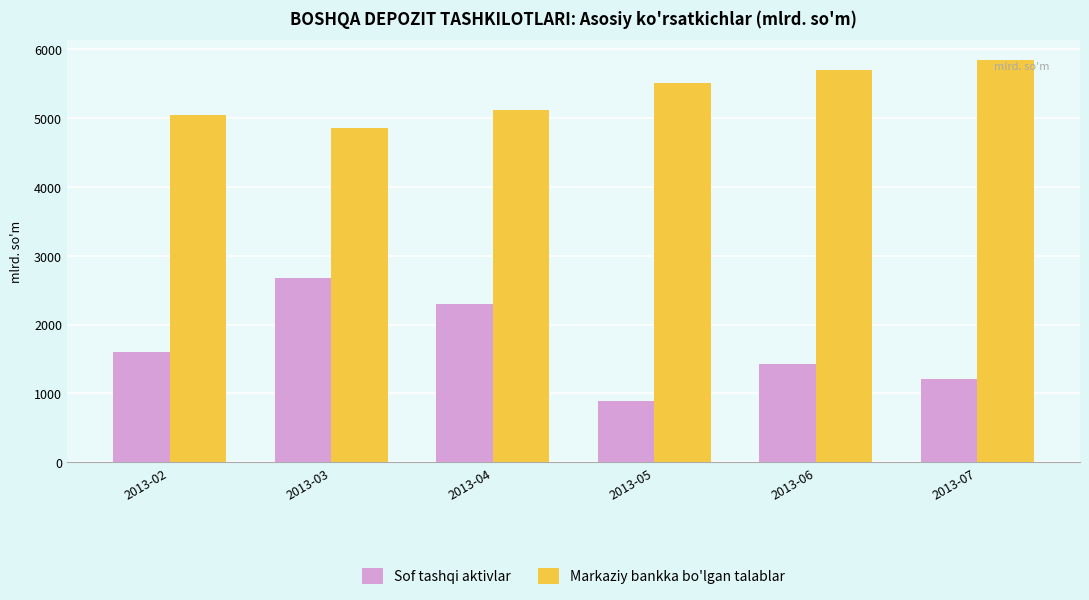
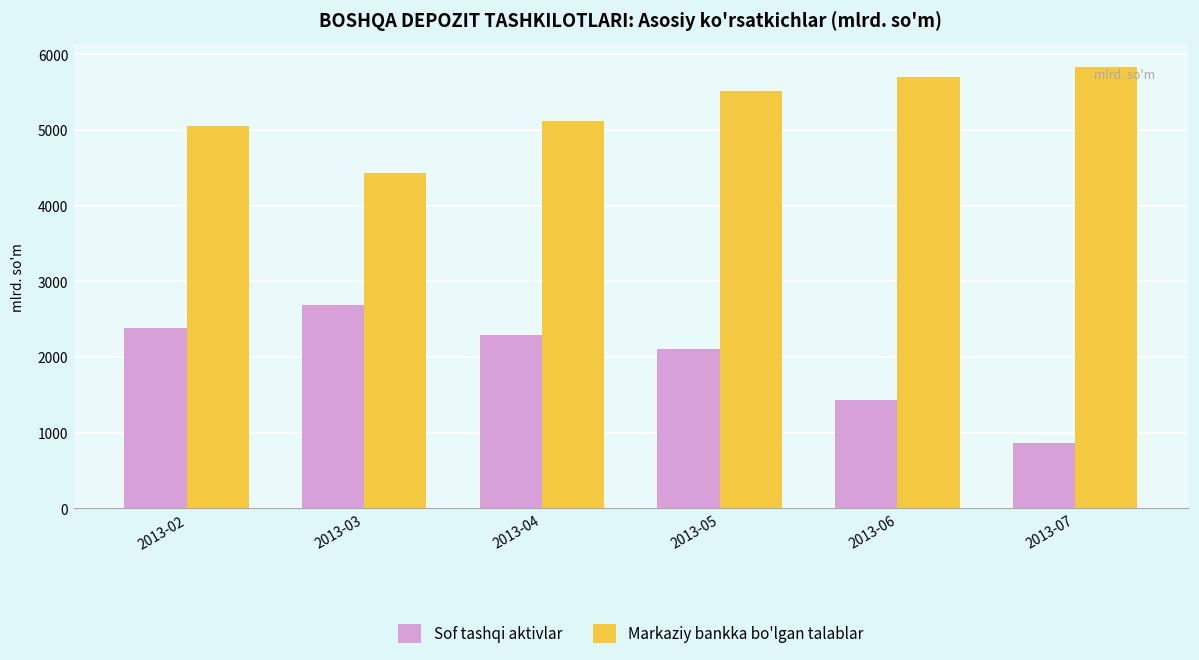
  {
    "Sof tashqi aktivlar": {
-     "2013-02": 1600,
+     "2013-02": 2400,
      "2013-03": 2700,
      "2013-04": 2300,
-     "2013-05": 900,
+     "2013-05": 2100,
      "2013-06": 1400,
-     "2013-07": 1200
+     "2013-07": 900
    },
    "Markaziy bankka bo'lgan talablar": {
      "2013-02": 5000,
-     "2013-03": 4900,
+     "2013-03": 4400,
      "2013-04": 5100,
      "2013-05": 5500,
      "2013-06": 5700,
      "2013-07": 5800
    }
  }
